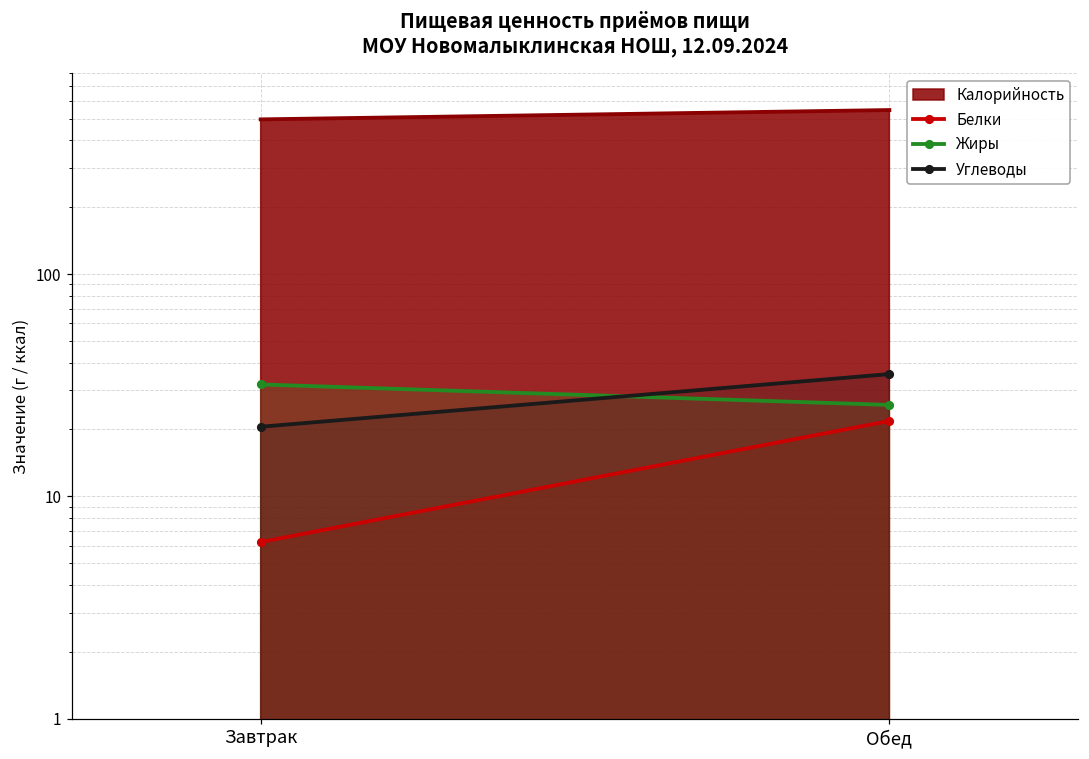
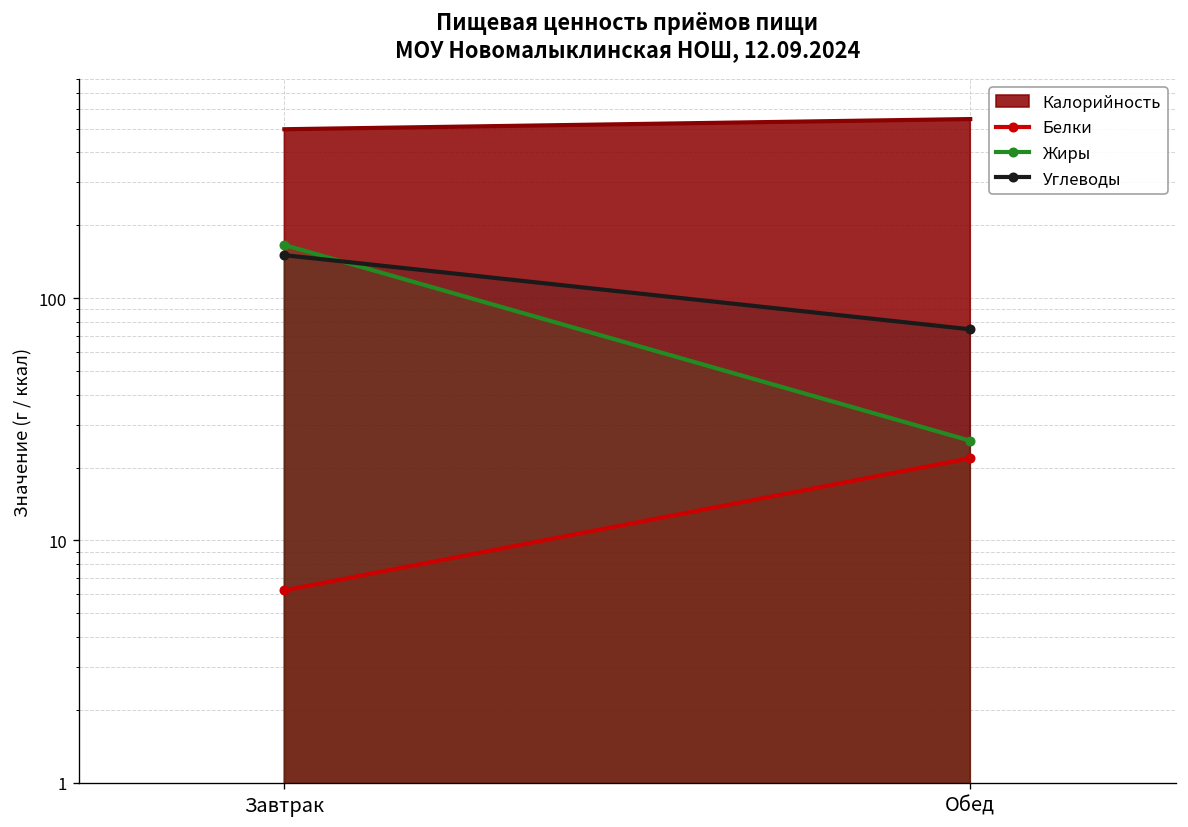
  {
    "Калорийность": {
      "Завтрак": 500,
      "Обед": 550
    },
    "Белки": {
      "Завтрак": 6.2,
      "Обед": 22
    },
    "Жиры": {
-     "Завтрак": 32,
+     "Завтрак": 170,
      "Обед": 26
    },
    "Углеводы": {
-     "Завтрак": 21,
-     "Обед": 36
+     "Завтрак": 150,
+     "Обед": 74
    }
  }
